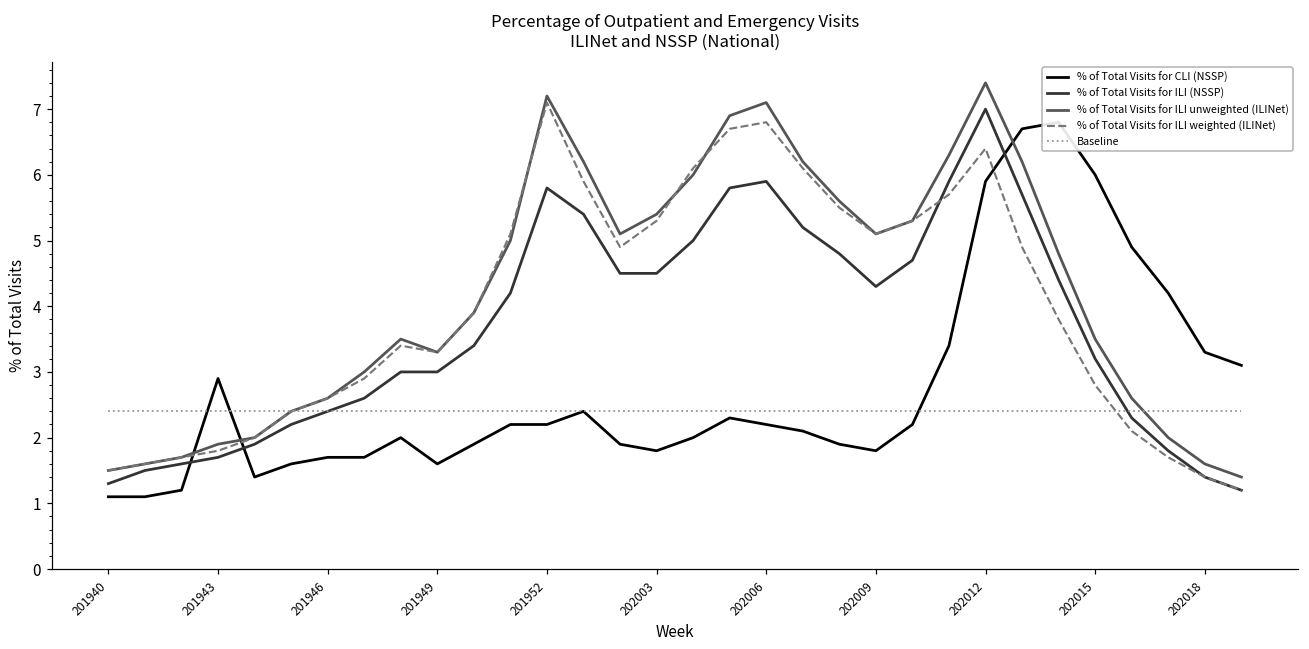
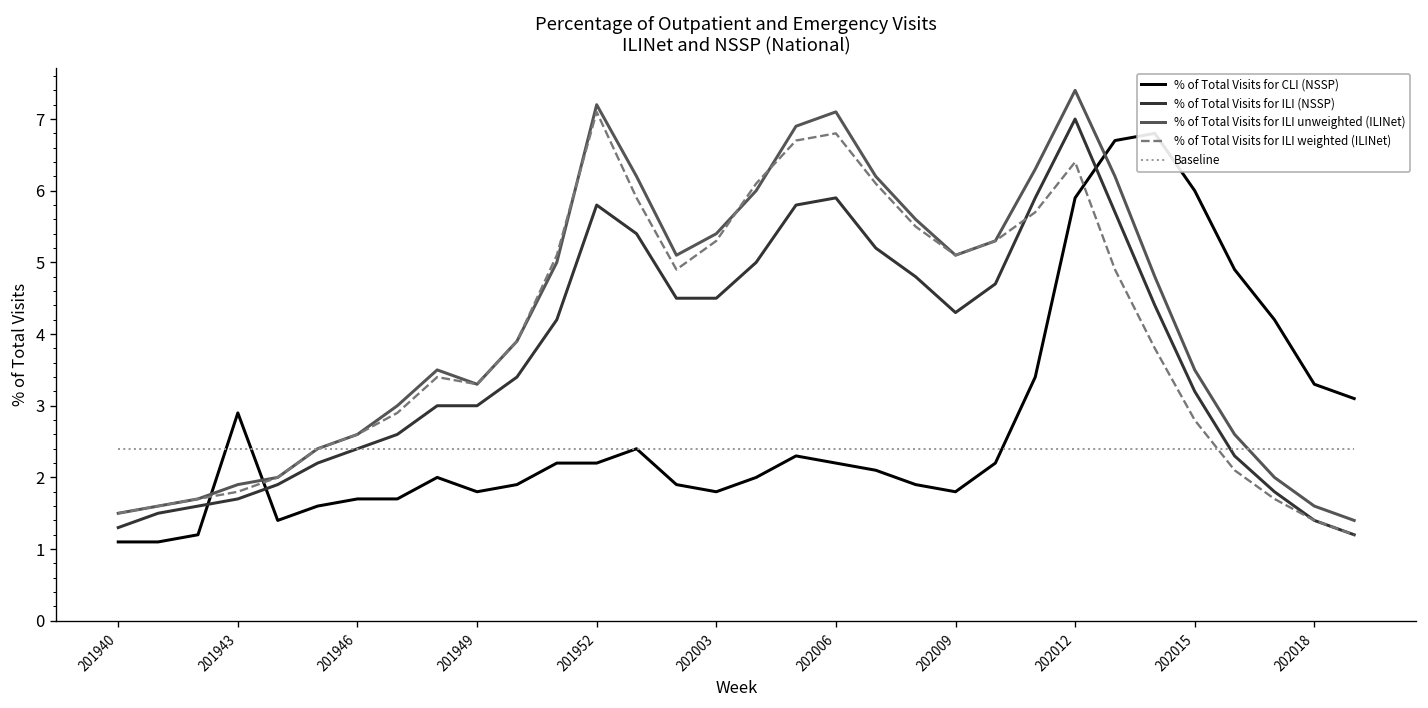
  {
    "% of Total Visits for CLI (NSSP)": {
      "201940": 1.1,
      "201943": 2.9,
      "201946": 1.7,
-     "201949": 1.6,
+     "201949": 1.8,
      "201952": 2.2,
      "202003": 1.8,
      "202006": 2.2,
      "202009": 1.8,
      "202012": 5.9,
      "202015": 6.0,
      "202018": 3.3
    }
  }
